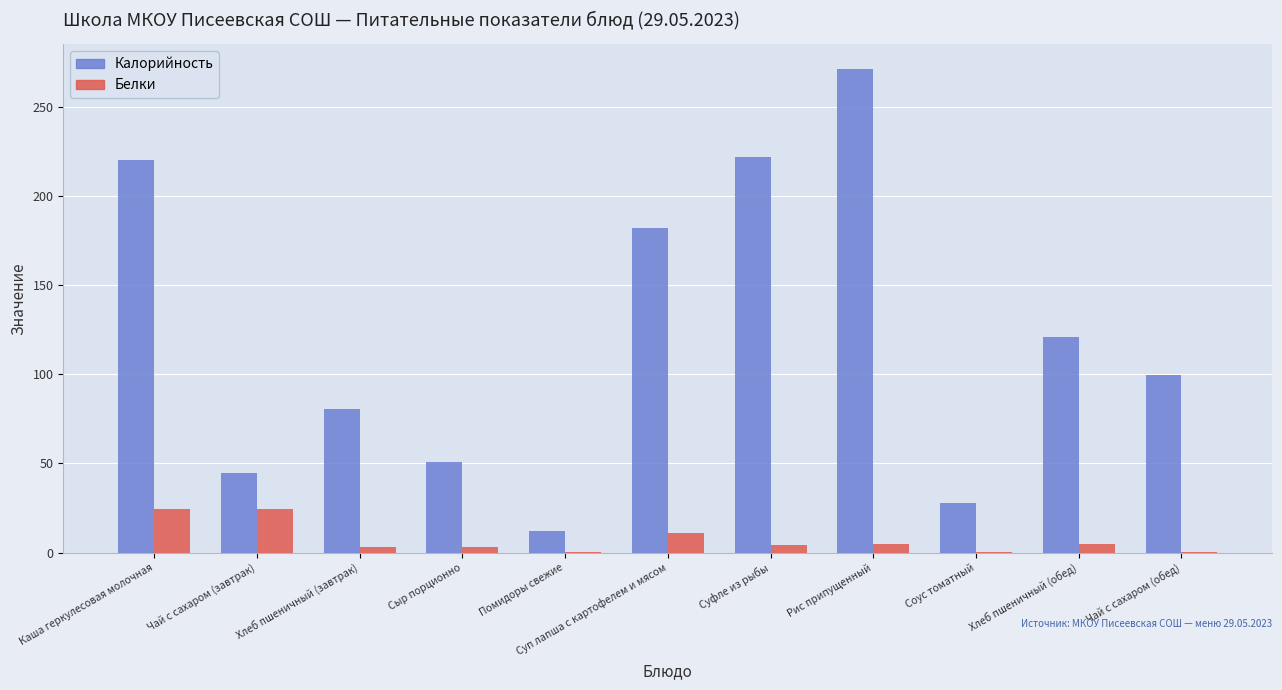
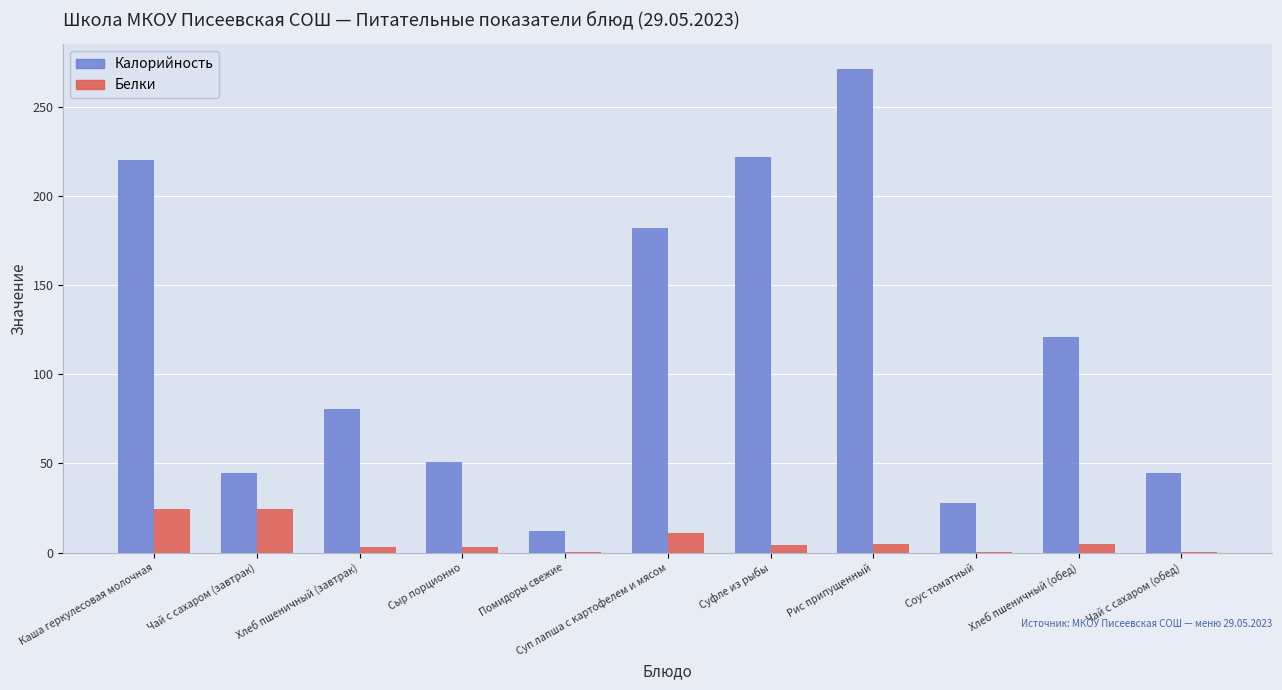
  {
    "Калорийность": {
      "Каша геркулесовая молочная": 220,
      "Чай с сахаром (завтрак)": 44,
      "Хлеб пшеничный (завтрак)": 80,
      "Сыр порционно": 51,
      "Помидоры свежие": 12,
      "Суп лапша с картофелем и мясом": 182,
      "Суфле из рыбы": 222,
      "Рис припущенный": 271,
      "Соус томатный": 28,
      "Хлеб пшеничный (обед)": 121,
-     "Чай с сахаром (обед)": 99
+     "Чай с сахаром (обед)": 44
    },
    "Белки": {
      "Каша геркулесовая молочная": 25,
      "Чай с сахаром (завтрак)": 24,
      "Хлеб пшеничный (завтрак)": 3,
      "Сыр порционно": 3,
      "Суп лапша с картофелем и мясом": 11,
      "Суфле из рыбы": 4,
      "Рис припущенный": 5,
      "Хлеб пшеничный (обед)": 5
    }
  }
